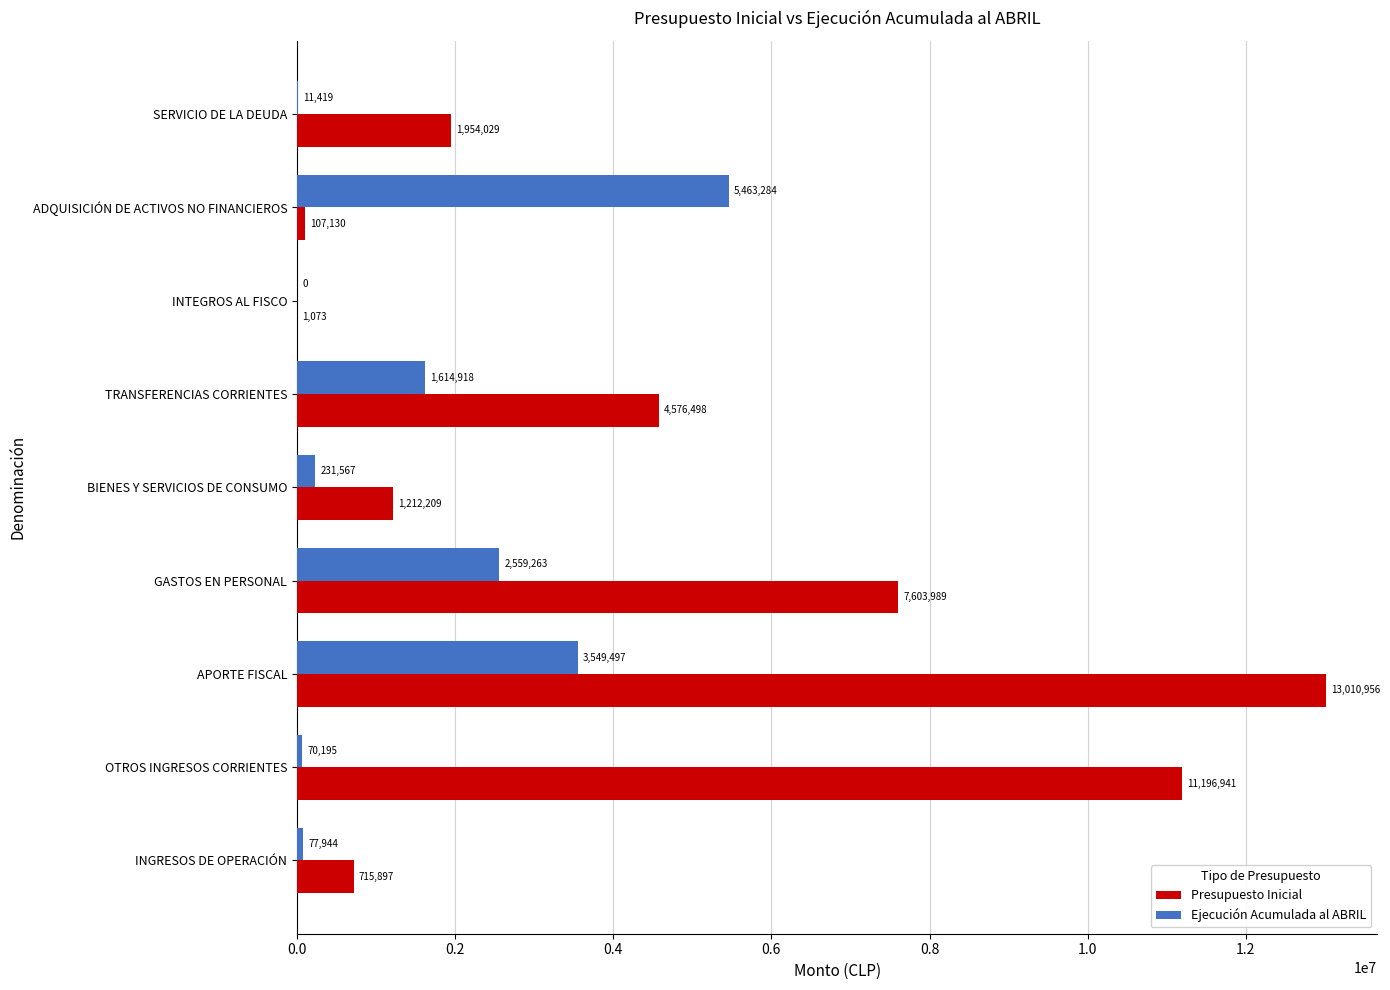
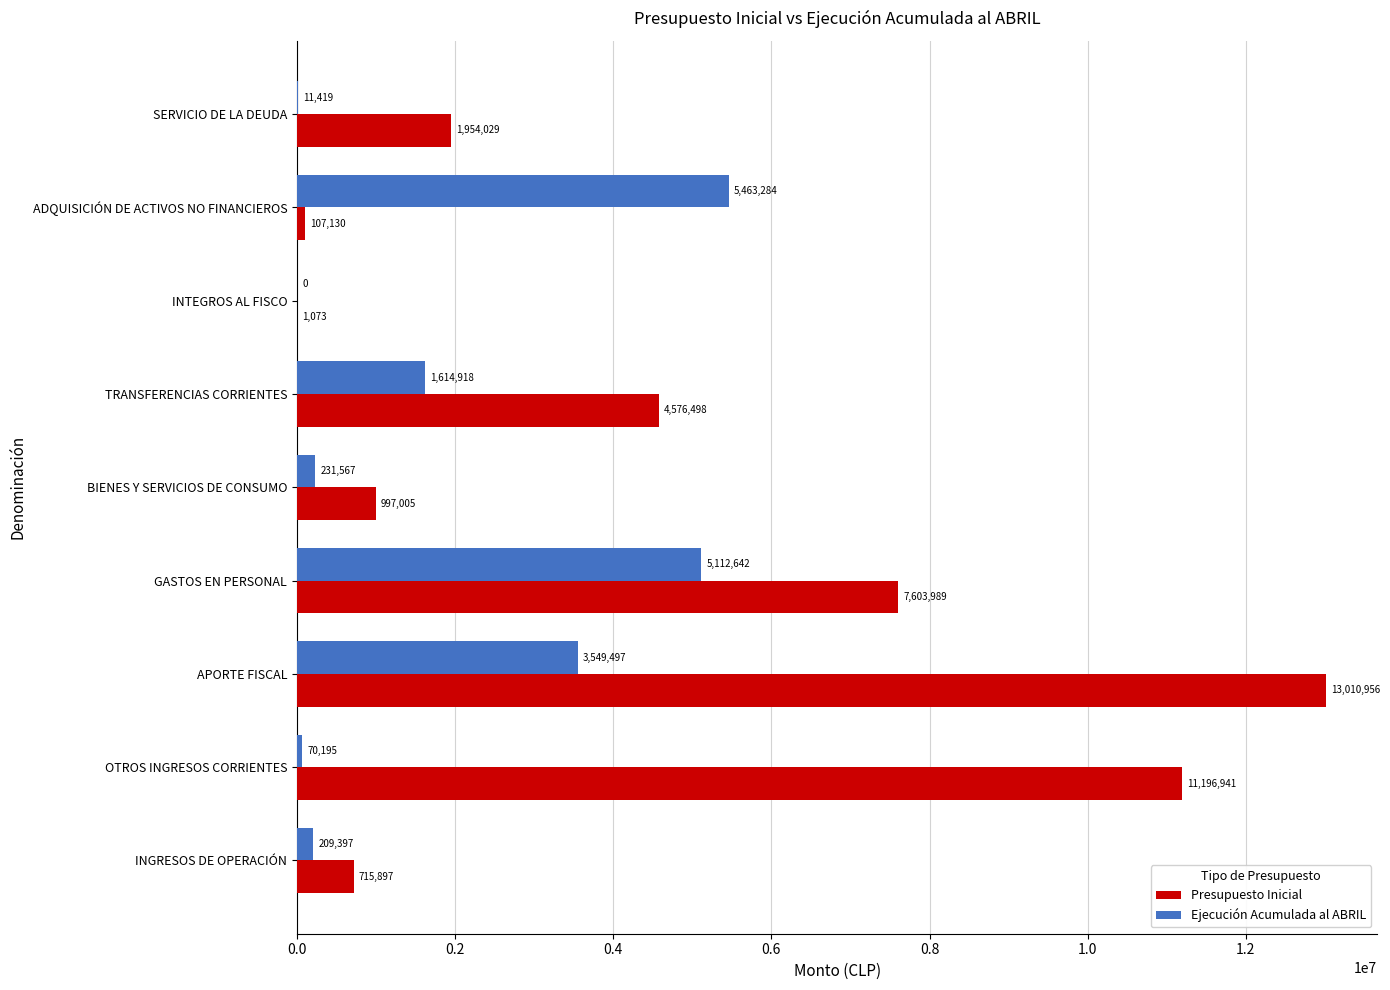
  {
    "Presupuesto Inicial": {
      "SERVICIO DE LA DEUDA": "1,954,029",
      "ADQUISICIÓN DE ACTIVOS NO FINANCIEROS": "107,130",
      "INTEGROS AL FISCO": "1,073",
      "TRANSFERENCIAS CORRIENTES": "4,576,498",
-     "BIENES Y SERVICIOS DE CONSUMO": "1,212,209",
+     "BIENES Y SERVICIOS DE CONSUMO": "997,005",
      "GASTOS EN PERSONAL": "7,603,989",
      "APORTE FISCAL": "13,010,956",
      "OTROS INGRESOS CORRIENTES": "11,196,941",
      "INGRESOS DE OPERACIÓN": "715,897"
    },
    "Ejecución Acumulada al ABRIL": {
      "SERVICIO DE LA DEUDA": "11,419",
      "ADQUISICIÓN DE ACTIVOS NO FINANCIEROS": "5,463,284",
      "INTEGROS AL FISCO": "0",
      "TRANSFERENCIAS CORRIENTES": "1,614,918",
      "BIENES Y SERVICIOS DE CONSUMO": "231,567",
-     "GASTOS EN PERSONAL": "2,559,263",
+     "GASTOS EN PERSONAL": "5,112,642",
      "APORTE FISCAL": "3,549,497",
      "OTROS INGRESOS CORRIENTES": "70,195",
-     "INGRESOS DE OPERACIÓN": "77,944"
+     "INGRESOS DE OPERACIÓN": "209,397"
    }
  }
